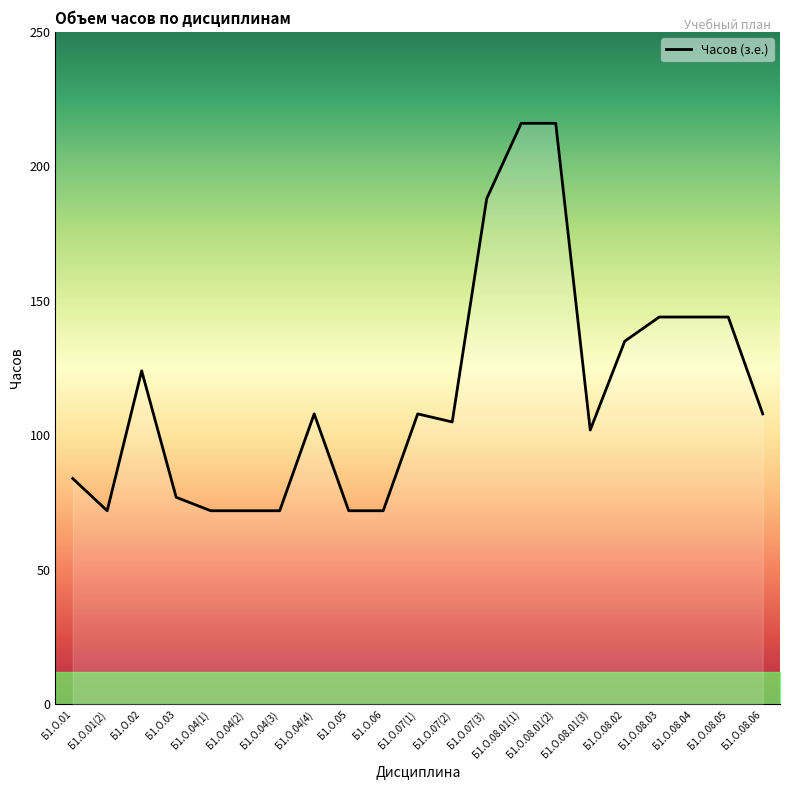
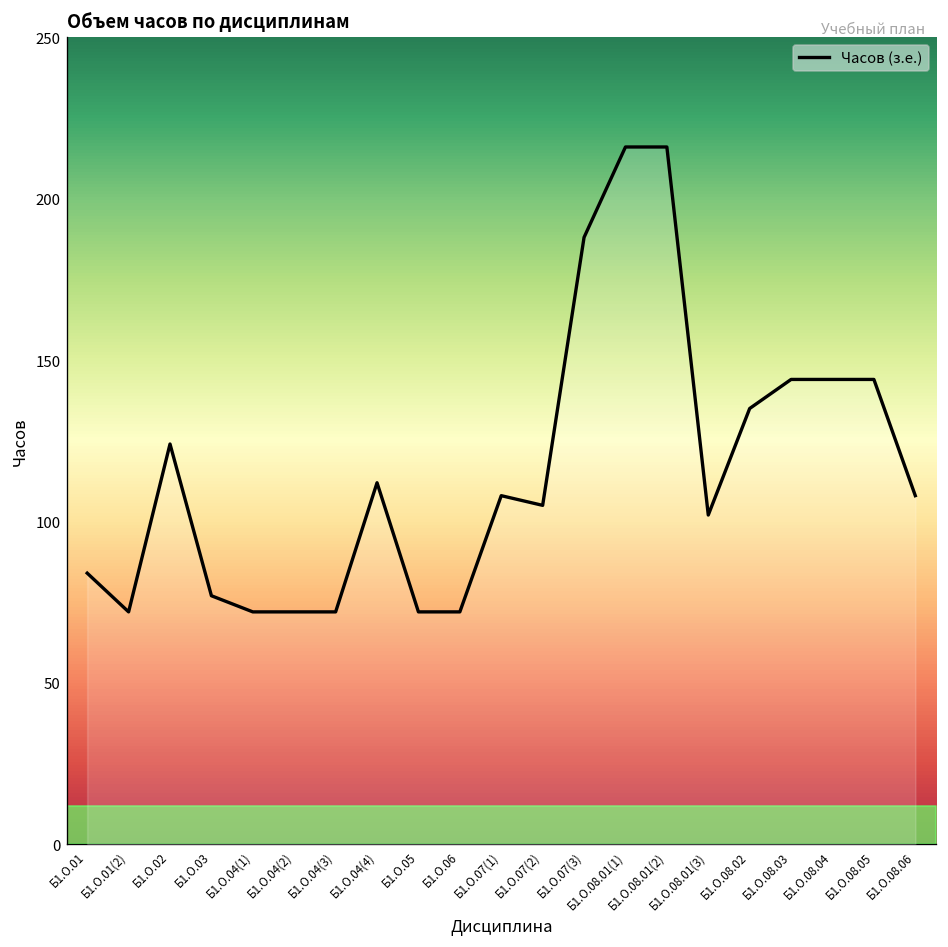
  {
    "Часов (з.е.)": {
      "Б1.О.01": 84,
      "Б1.О.01(2)": 72,
      "Б1.О.02": 124,
      "Б1.О.03": 77,
      "Б1.О.04(1)": 72,
      "Б1.О.04(2)": 72,
      "Б1.О.04(3)": 72,
-     "Б1.О.04(4)": 108,
+     "Б1.О.04(4)": 112,
      "Б1.О.05": 72,
      "Б1.О.06": 72,
      "Б1.О.07(1)": 108,
      "Б1.О.07(2)": 105,
      "Б1.О.07(3)": 188,
      "Б1.О.08.01(1)": 216,
      "Б1.О.08.01(2)": 216,
      "Б1.О.08.01(3)": 102,
      "Б1.О.08.02": 135,
      "Б1.О.08.03": 144,
      "Б1.О.08.04": 144,
      "Б1.О.08.05": 144,
      "Б1.О.08.06": 108
    }
  }
